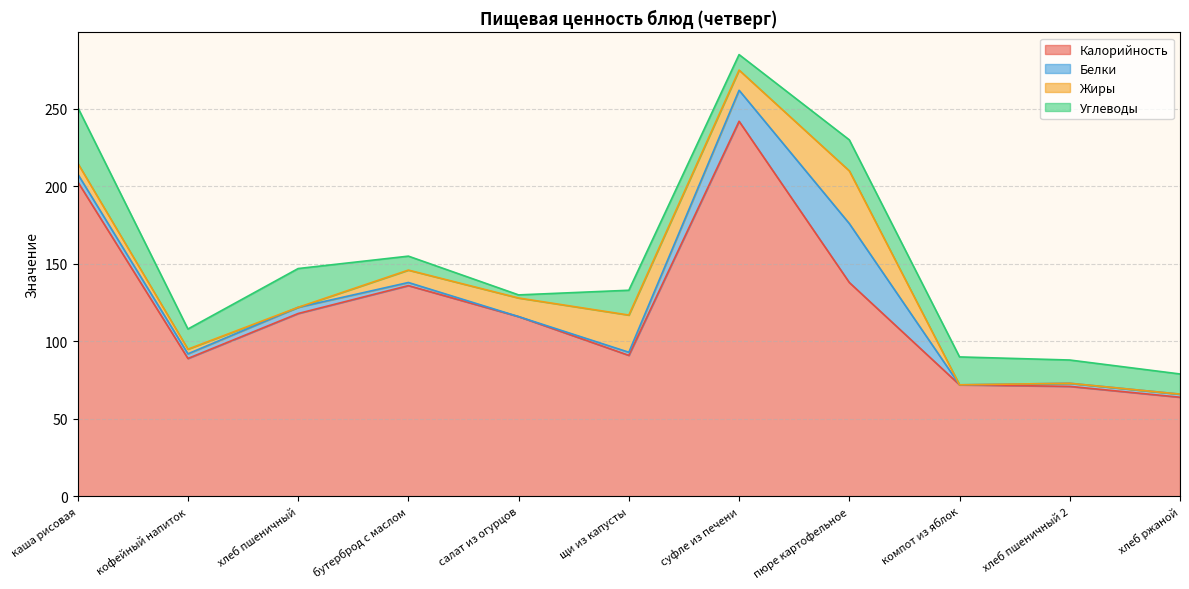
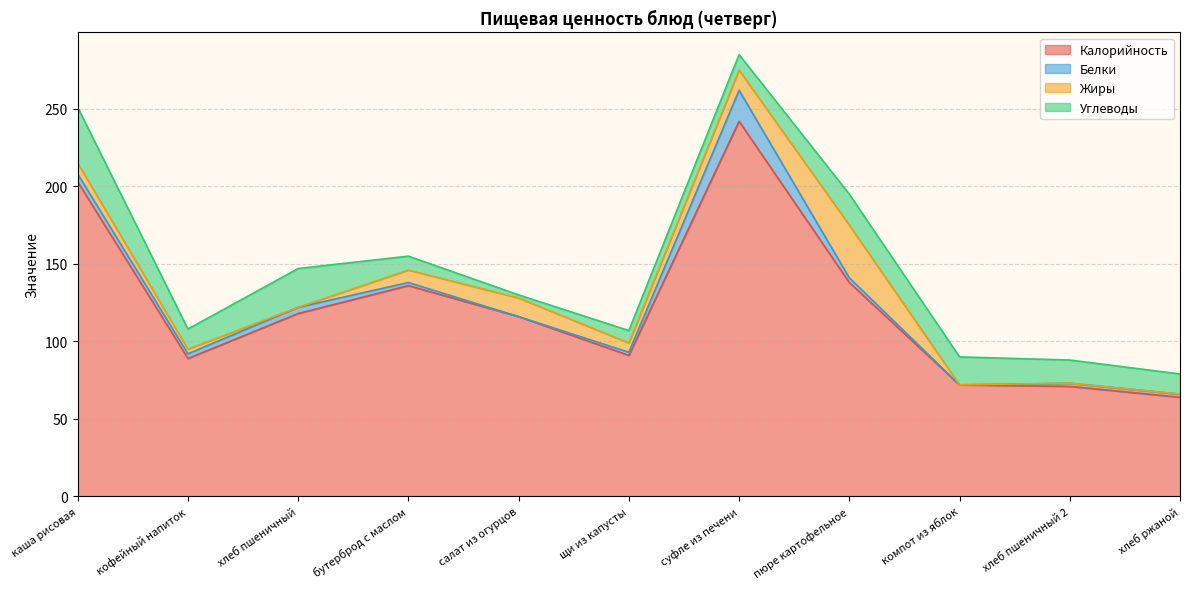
  {
    "Калорийность": {
      "каша рисовая": 203,
      "кофейный напиток": 89,
      "хлеб пшеничный": 118,
      "бутерброд с маслом": 136,
      "щи из капусты": 91,
      "суфле из печени": 242,
      "пюре картофельное": 138,
      "хлеб пшеничный 2": 71,
      "хлеб ржаной": 64
    },
    "Белки": {
      "каша рисовая": 5,
      "кофейный напиток": 3,
      "бутерброд с маслом": 2,
      "щи из капусты": 2,
      "суфле из печени": 20,
-     "пюре картофельное": 38
+     "пюре картофельное": 3
    },
    "Жиры": {
      "каша рисовая": 7,
      "кофейный напиток": 3,
      "бутерброд с маслом": 8,
      "салат из огурцов": 12,
-     "щи из капусты": 24,
+     "щи из капусты": 6,
      "суфле из печени": 13,
      "пюре картофельное": 34
    },
    "Углеводы": {
      "каша рисовая": 36,
      "кофейный напиток": 13,
      "хлеб пшеничный": 25,
      "бутерброд с маслом": 9,
      "салат из огурцов": 2,
-     "щи из капусты": 16,
+     "щи из капусты": 8,
      "суфле из печени": 10,
      "пюре картофельное": 20,
      "компот из яблок": 18,
      "хлеб пшеничный 2": 15,
      "хлеб ржаной": 13
    }
  }
